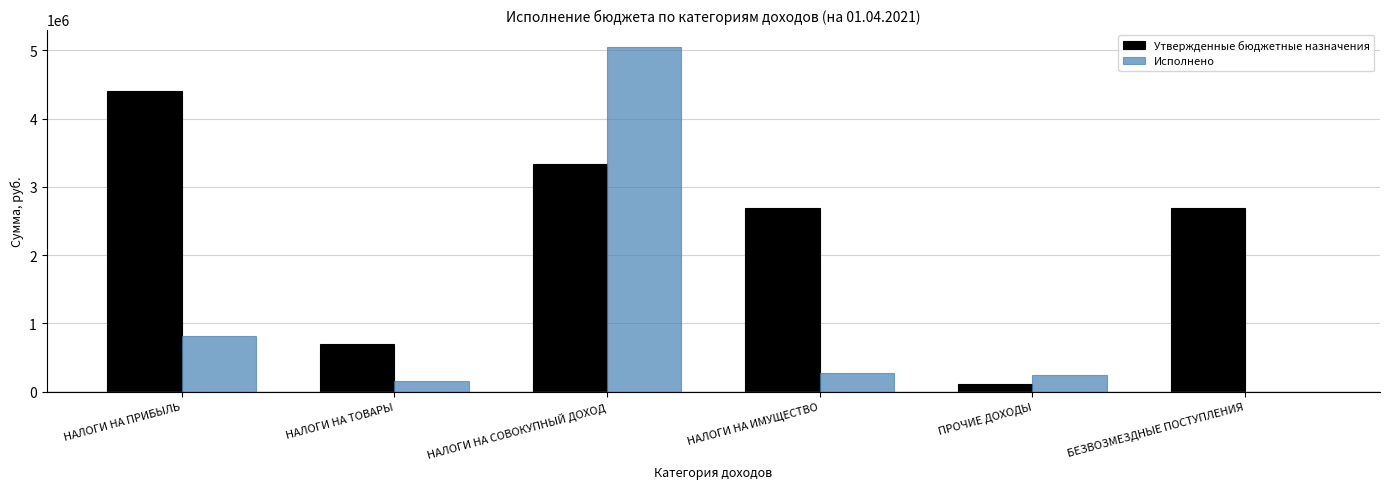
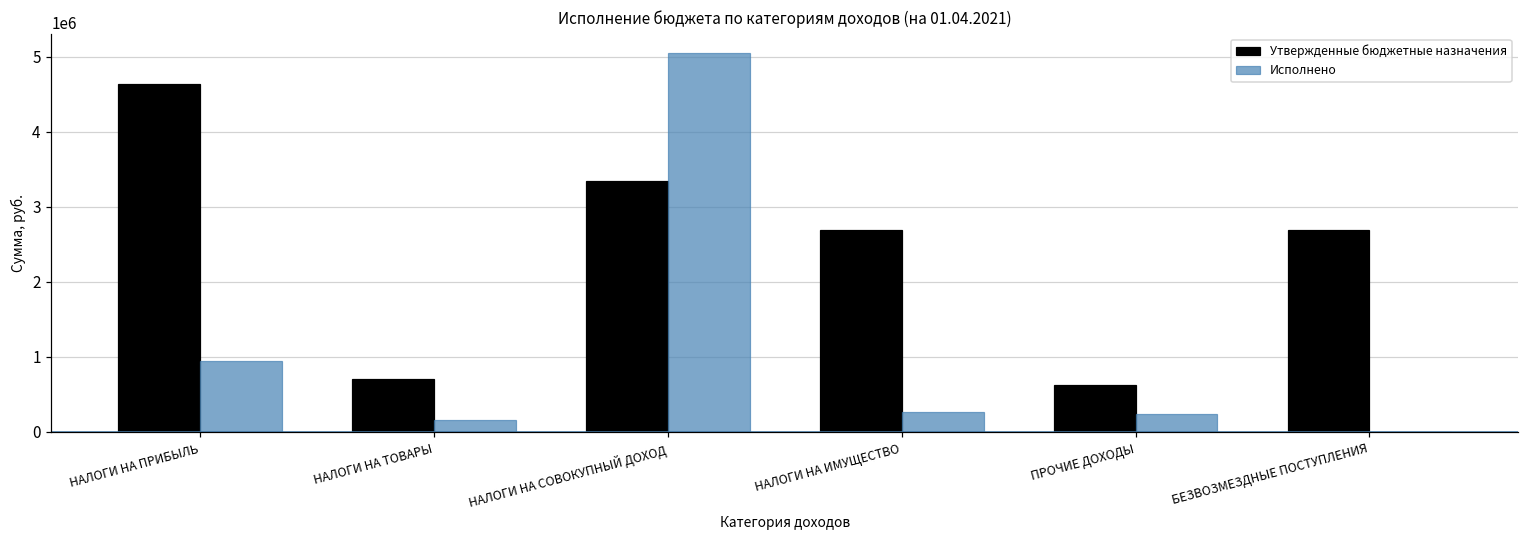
  {
    "Утвержденные бюджетные назначения": {
-     "НАЛОГИ НА ПРИБЫЛЬ": 4400000,
+     "НАЛОГИ НА ПРИБЫЛЬ": 4600000,
      "НАЛОГИ НА ТОВАРЫ": 700000,
      "НАЛОГИ НА СОВОКУПНЫЙ ДОХОД": 3300000,
      "НАЛОГИ НА ИМУЩЕСТВО": 2700000,
-     "ПРОЧИЕ ДОХОДЫ": 100000,
+     "ПРОЧИЕ ДОХОДЫ": 600000,
      "БЕЗВОЗМЕЗДНЫЕ ПОСТУПЛЕНИЯ": 2700000
    },
    "Исполнено": {
-     "НАЛОГИ НА ПРИБЫЛЬ": 800000,
+     "НАЛОГИ НА ПРИБЫЛЬ": 900000,
      "НАЛОГИ НА ТОВАРЫ": 200000,
      "НАЛОГИ НА СОВОКУПНЫЙ ДОХОД": 5100000,
      "НАЛОГИ НА ИМУЩЕСТВО": 300000,
      "ПРОЧИЕ ДОХОДЫ": 200000,
      "БЕЗВОЗМЕЗДНЫЕ ПОСТУПЛЕНИЯ": 0
    }
  }
